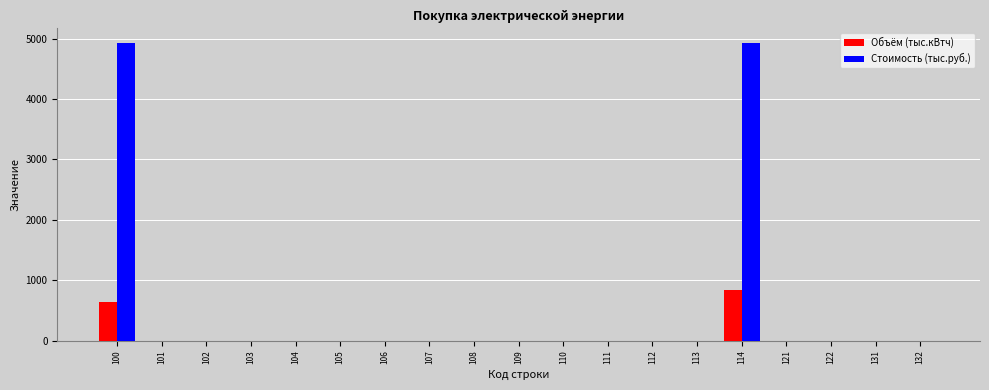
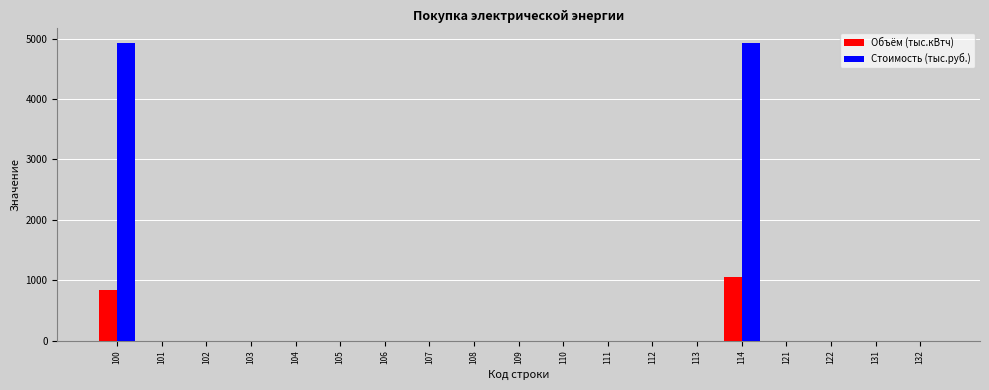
  {
    "Объём (тыс.кВтч)": {
-     "100": 600,
+     "100": 800,
      "101": 0,
      "102": 0,
      "103": 0,
      "104": 0,
      "105": 0,
      "106": 0,
      "107": 0,
      "108": 0,
      "109": 0,
      "110": 0,
      "111": 0,
      "112": 0,
      "113": 0,
-     "114": 800,
+     "114": 1100,
      "121": 0,
      "122": 0,
      "131": 0,
      "132": 0
    },
    "Стоимость (тыс.руб.)": {
      "100": 4900,
      "101": 0,
      "102": 0,
      "103": 0,
      "104": 0,
      "105": 0,
      "106": 0,
      "107": 0,
      "108": 0,
      "109": 0,
      "110": 0,
      "111": 0,
      "112": 0,
      "113": 0,
      "114": 4900,
      "121": 0,
      "122": 0,
      "131": 0,
      "132": 0
    }
  }
